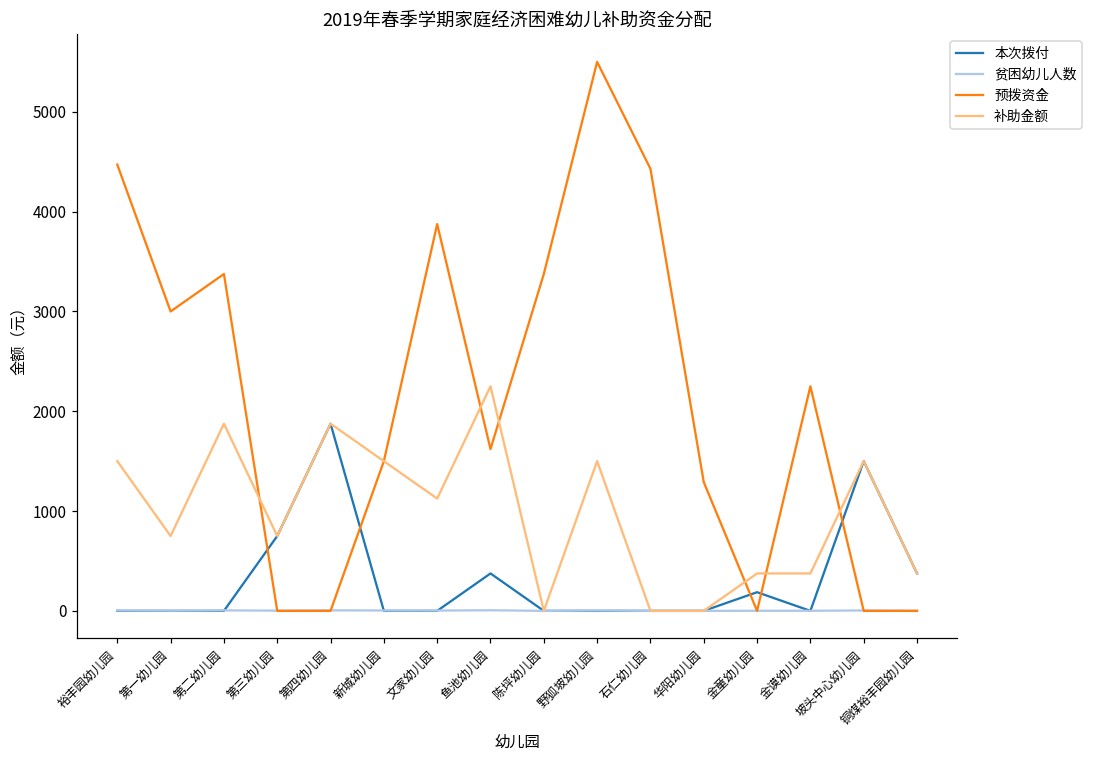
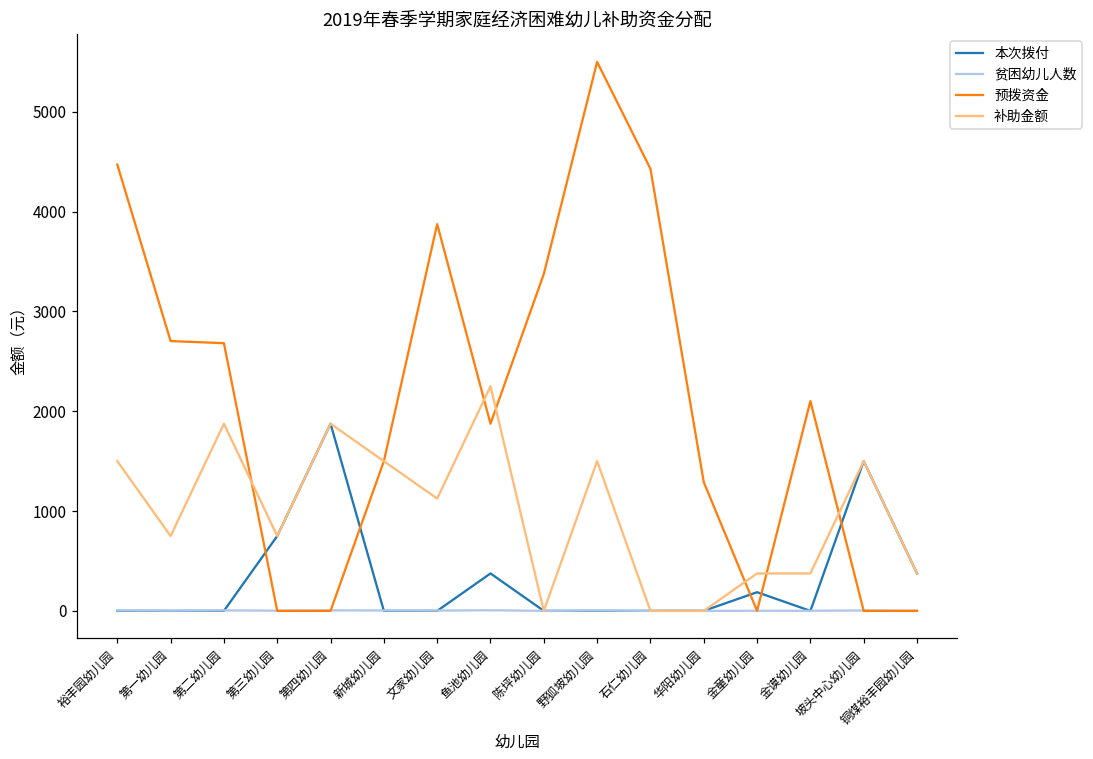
  {
    "本次拨付": {
      "鱼池幼儿园": 400,
      "金童幼儿园": 200
    },
    "贫困幼儿人数": {
      "鱼池幼儿园": 0
    },
    "预拨资金": {
      "裕丰园幼儿园": 4500,
-     "第一幼儿园": 3000,
-     "第二幼儿园": 3400,
+     "第一幼儿园": 2700,
+     "第二幼儿园": 2700,
      "文家幼儿园": 3900,
-     "鱼池幼儿园": 1600,
+     "鱼池幼儿园": 1900,
      "陈坪幼儿园": 3400,
      "野狐坡幼儿园": 5500,
      "石仁幼儿园": 4400,
      "华阳幼儿园": 1300,
-     "金谟幼儿园": 2300
+     "金谟幼儿园": 2100
    },
    "补助金额": {
      "裕丰园幼儿园": 1500,
      "第一幼儿园": 800,
      "第二幼儿园": 1900,
      "文家幼儿园": 1100,
      "鱼池幼儿园": 2300,
      "野狐坡幼儿园": 1500,
      "金童幼儿园": 400,
      "金谟幼儿园": 400
    }
  }
